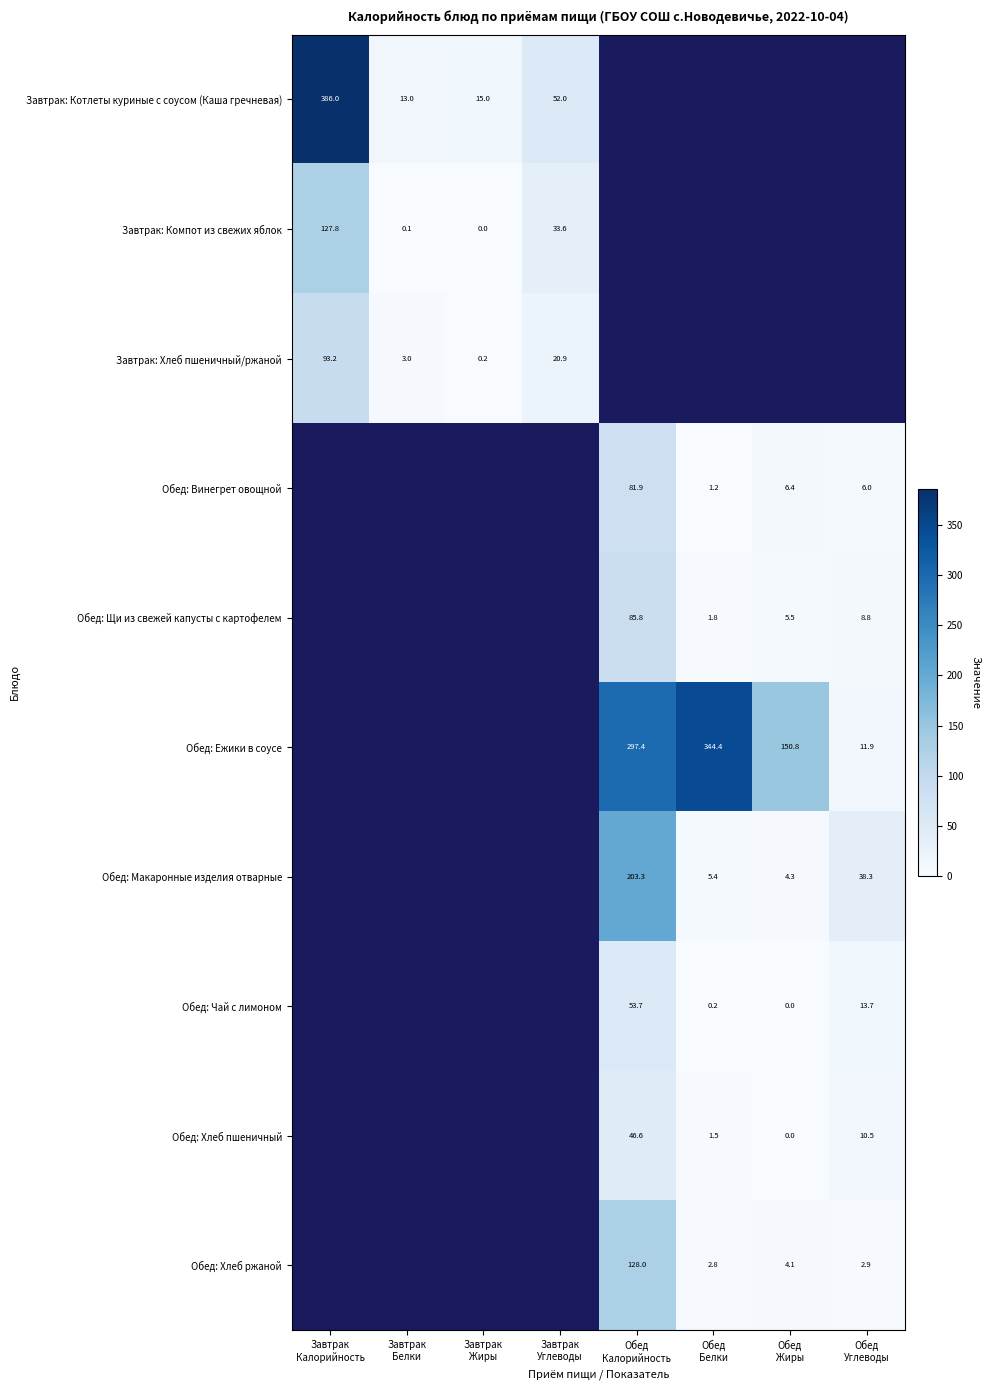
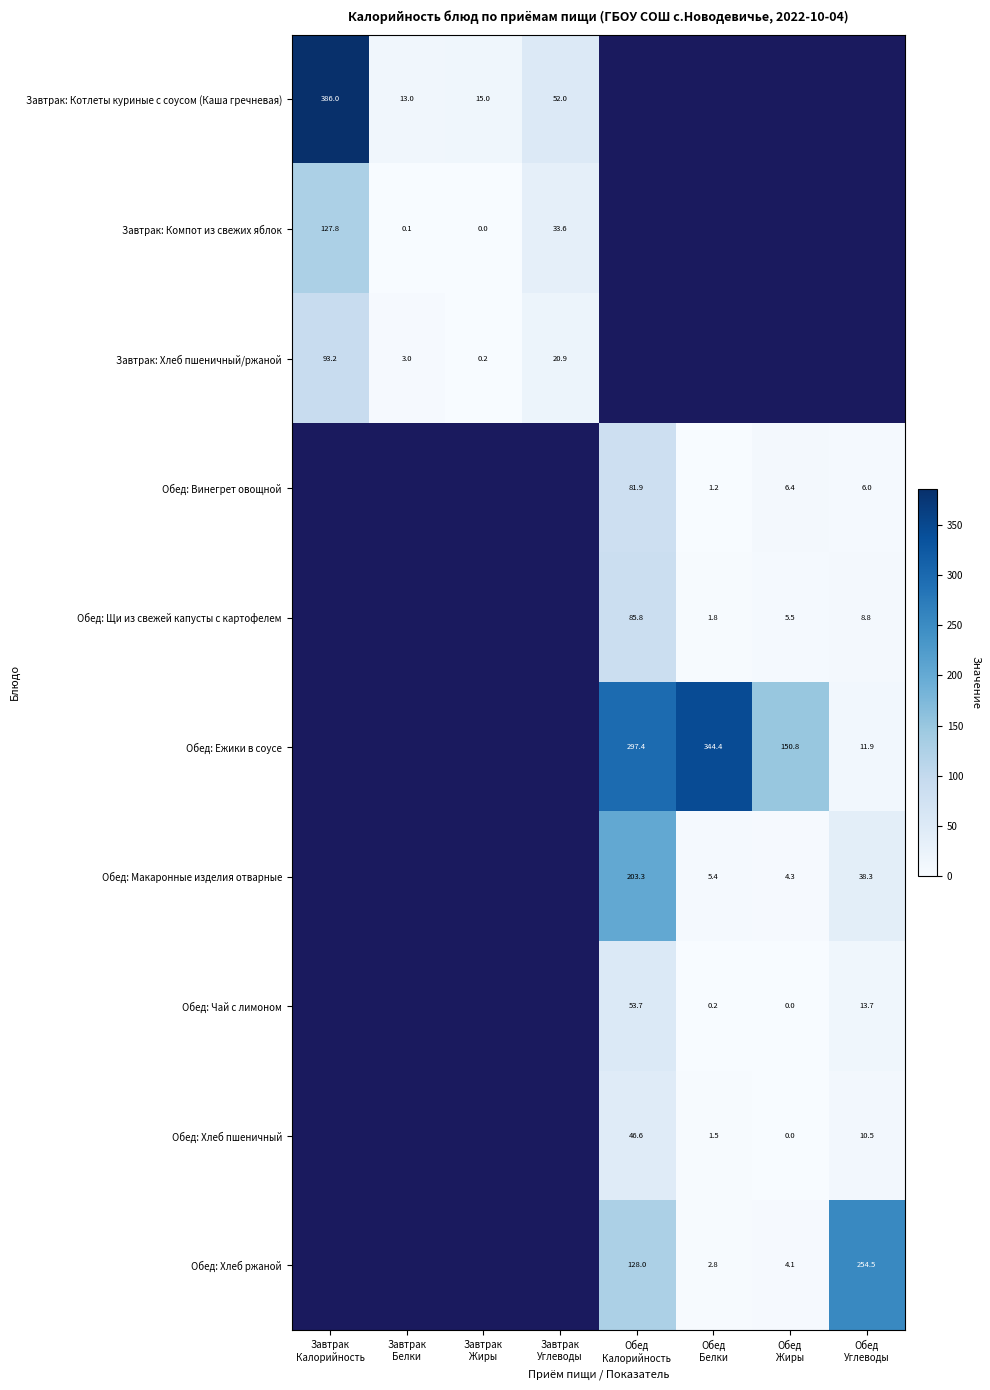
  {
    "Завтрак: Котлеты куриные с соусом (Каша гречневая)": {
      "Завтрак Калорийность": 386.0,
      "Завтрак Белки": 13.0,
      "Завтрак Жиры": 15.0,
      "Завтрак Углеводы": 52.0
    },
    "Завтрак: Компот из свежих яблок": {
      "Завтрак Калорийность": 127.8,
      "Завтрак Белки": 0.1,
      "Завтрак Жиры": 0.0,
      "Завтрак Углеводы": 33.6
    },
    "Завтрак: Хлеб пшеничный/ржаной": {
      "Завтрак Калорийность": 93.2,
      "Завтрак Белки": 3.0,
      "Завтрак Жиры": 0.2,
      "Завтрак Углеводы": 20.9
    },
    "Обед: Винегрет овощной": {
      "Обед Калорийность": 81.9,
      "Обед Белки": 1.2,
      "Обед Жиры": 6.4,
      "Обед Углеводы": 6.0
    },
    "Обед: Щи из свежей капусты с картофелем": {
      "Обед Калорийность": 85.8,
      "Обед Белки": 1.8,
      "Обед Жиры": 5.5,
      "Обед Углеводы": 8.8
    },
    "Обед: Ежики в соусе": {
      "Обед Калорийность": 297.4,
      "Обед Белки": 344.4,
      "Обед Жиры": 150.8,
      "Обед Углеводы": 11.9
    },
    "Обед: Макаронные изделия отварные": {
      "Обед Калорийность": 203.3,
      "Обед Белки": 5.4,
      "Обед Жиры": 4.3,
      "Обед Углеводы": 38.3
    },
    "Обед: Чай с лимоном": {
      "Обед Калорийность": 53.7,
      "Обед Белки": 0.2,
      "Обед Жиры": 0.0,
      "Обед Углеводы": 13.7
    },
    "Обед: Хлеб пшеничный": {
      "Обед Калорийность": 46.6,
      "Обед Белки": 1.5,
      "Обед Жиры": 0.0,
      "Обед Углеводы": 10.5
    },
    "Обед: Хлеб ржаной": {
      "Обед Калорийность": 128.0,
      "Обед Белки": 2.8,
      "Обед Жиры": 4.1,
-     "Обед Углеводы": 2.9
+     "Обед Углеводы": 254.5
    }
  }
